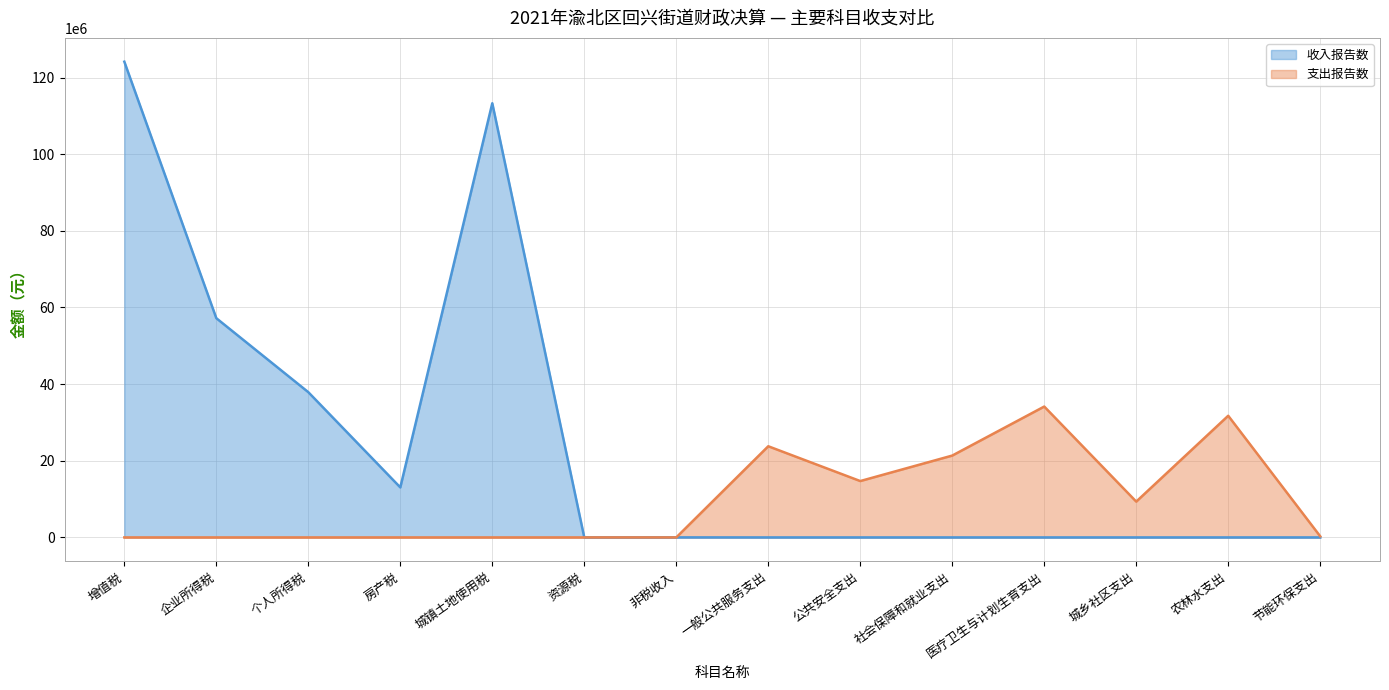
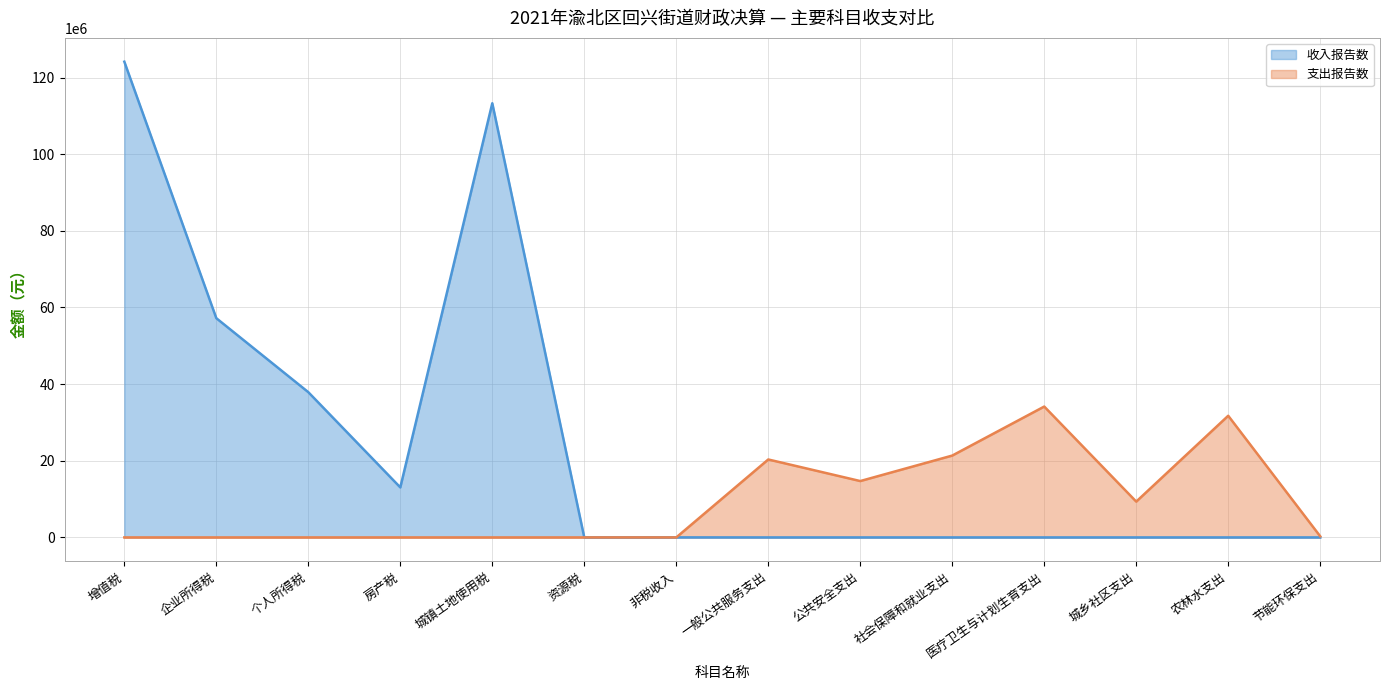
  {
    "收入报告数": {
      "增值税": 124000000,
      "企业所得税": 57000000,
      "个人所得税": 38000000,
      "房产税": 13000000,
      "城镇土地使用税": 113000000,
      "一般公共服务支出": 0,
      "公共安全支出": 0,
      "社会保障和就业支出": 0,
      "医疗卫生与计划生育支出": 0,
      "城乡社区支出": 0,
      "农林水支出": 0
    },
    "支出报告数": {
      "增值税": 0,
      "企业所得税": 0,
      "个人所得税": 0,
      "房产税": 0,
      "城镇土地使用税": 0,
-     "一般公共服务支出": 24000000,
+     "一般公共服务支出": 20000000,
      "公共安全支出": 15000000,
      "社会保障和就业支出": 21000000,
      "医疗卫生与计划生育支出": 34000000,
      "城乡社区支出": 9000000,
      "农林水支出": 32000000
    }
  }
